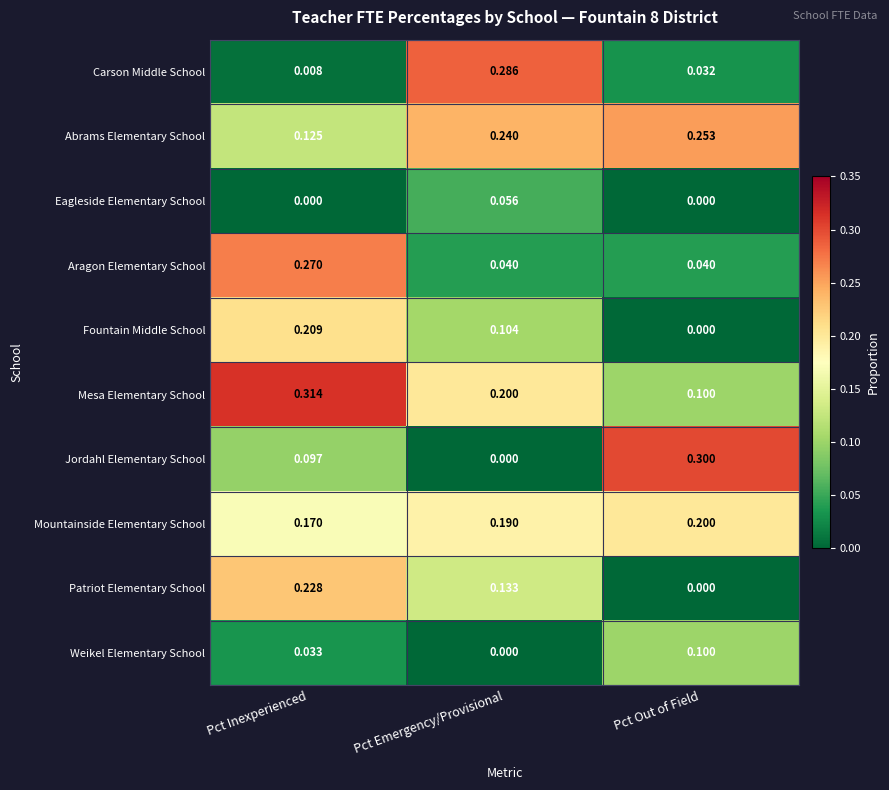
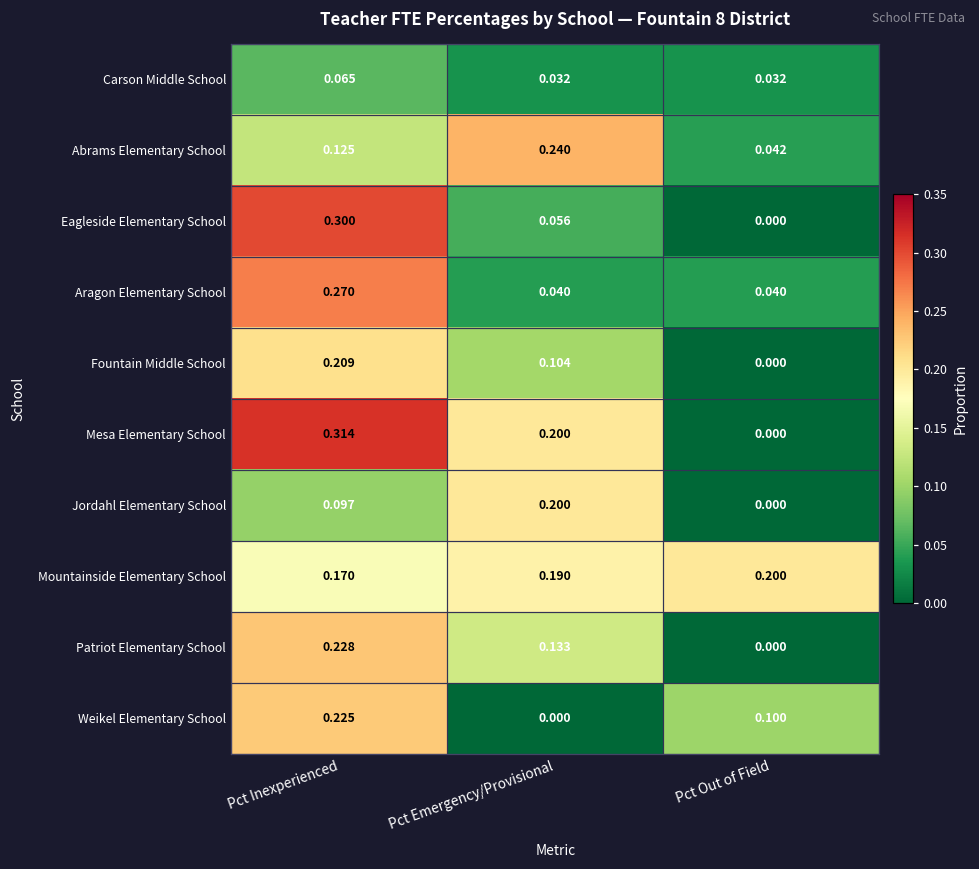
  {
    "Carson Middle School": {
-     "Pct Inexperienced": 0.008,
-     "Pct Emergency/Provisional": 0.286,
+     "Pct Inexperienced": 0.065,
+     "Pct Emergency/Provisional": 0.032,
      "Pct Out of Field": 0.032
    },
    "Abrams Elementary School": {
      "Pct Inexperienced": 0.125,
      "Pct Emergency/Provisional": 0.240,
-     "Pct Out of Field": 0.253
+     "Pct Out of Field": 0.042
    },
    "Eagleside Elementary School": {
-     "Pct Inexperienced": 0.000,
+     "Pct Inexperienced": 0.300,
      "Pct Emergency/Provisional": 0.056,
      "Pct Out of Field": 0.000
    },
    "Aragon Elementary School": {
      "Pct Inexperienced": 0.270,
      "Pct Emergency/Provisional": 0.040,
      "Pct Out of Field": 0.040
    },
    "Fountain Middle School": {
      "Pct Inexperienced": 0.209,
      "Pct Emergency/Provisional": 0.104,
      "Pct Out of Field": 0.000
    },
    "Mesa Elementary School": {
      "Pct Inexperienced": 0.314,
      "Pct Emergency/Provisional": 0.200,
-     "Pct Out of Field": 0.100
+     "Pct Out of Field": 0.000
    },
    "Jordahl Elementary School": {
      "Pct Inexperienced": 0.097,
-     "Pct Emergency/Provisional": 0.000,
-     "Pct Out of Field": 0.300
+     "Pct Emergency/Provisional": 0.200,
+     "Pct Out of Field": 0.000
    },
    "Mountainside Elementary School": {
      "Pct Inexperienced": 0.170,
      "Pct Emergency/Provisional": 0.190,
      "Pct Out of Field": 0.200
    },
    "Patriot Elementary School": {
      "Pct Inexperienced": 0.228,
      "Pct Emergency/Provisional": 0.133,
      "Pct Out of Field": 0.000
    },
    "Weikel Elementary School": {
-     "Pct Inexperienced": 0.033,
+     "Pct Inexperienced": 0.225,
      "Pct Emergency/Provisional": 0.000,
      "Pct Out of Field": 0.100
    }
  }
